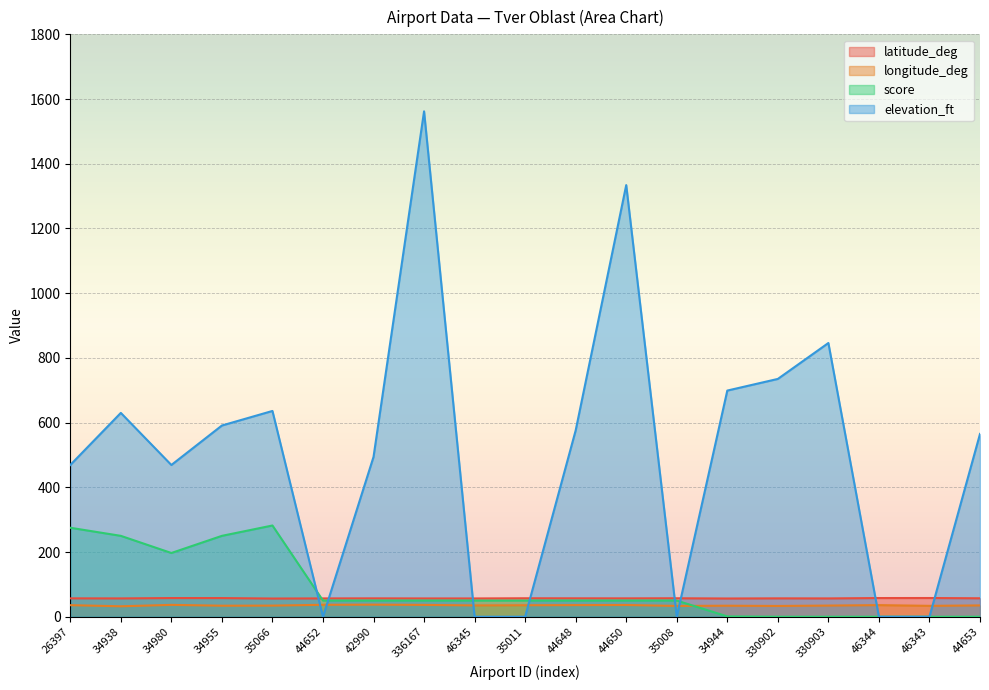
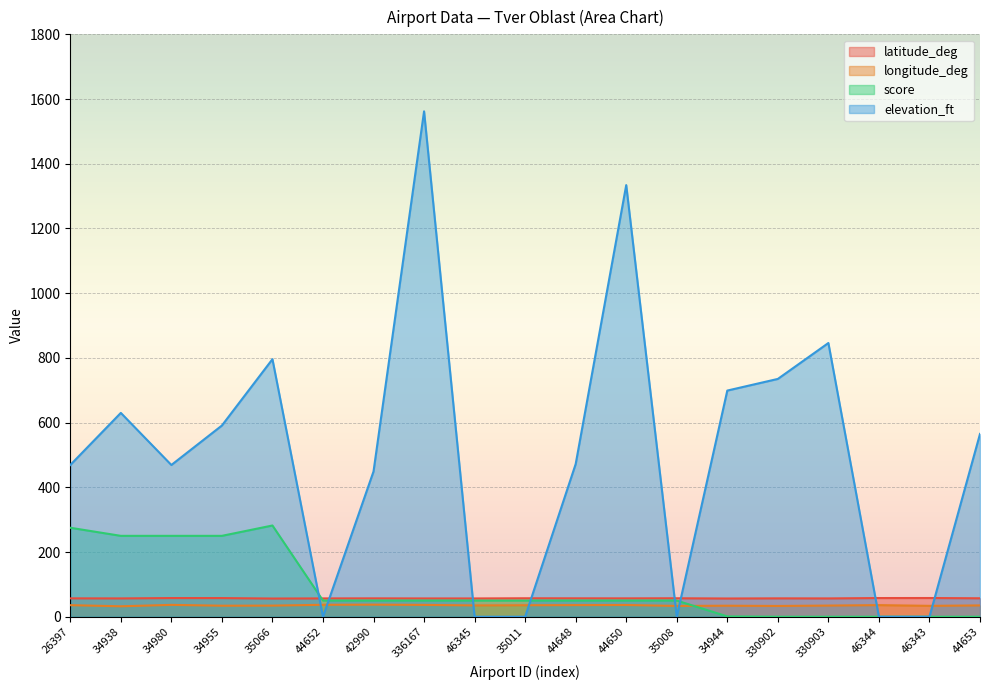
  {
    "score": {
      "26397": 280,
      "34938": 250,
-     "34980": 200,
+     "34980": 250,
      "34955": 250,
      "35066": 280,
      "34944": 0,
      "330902": 0,
      "330903": 0,
      "44653": 0
    },
    "elevation_ft": {
      "26397": 470,
      "34938": 630,
      "34980": 470,
      "34955": 590,
-     "35066": 640,
+     "35066": 800,
      "44652": 0,
-     "42990": 490,
+     "42990": 450,
      "336167": 1560,
      "46345": 0,
      "35011": 0,
-     "44648": 580,
+     "44648": 470,
      "44650": 1330,
      "35008": 0,
      "34944": 700,
      "330902": 740,
      "330903": 850,
      "44653": 570
    }
  }
